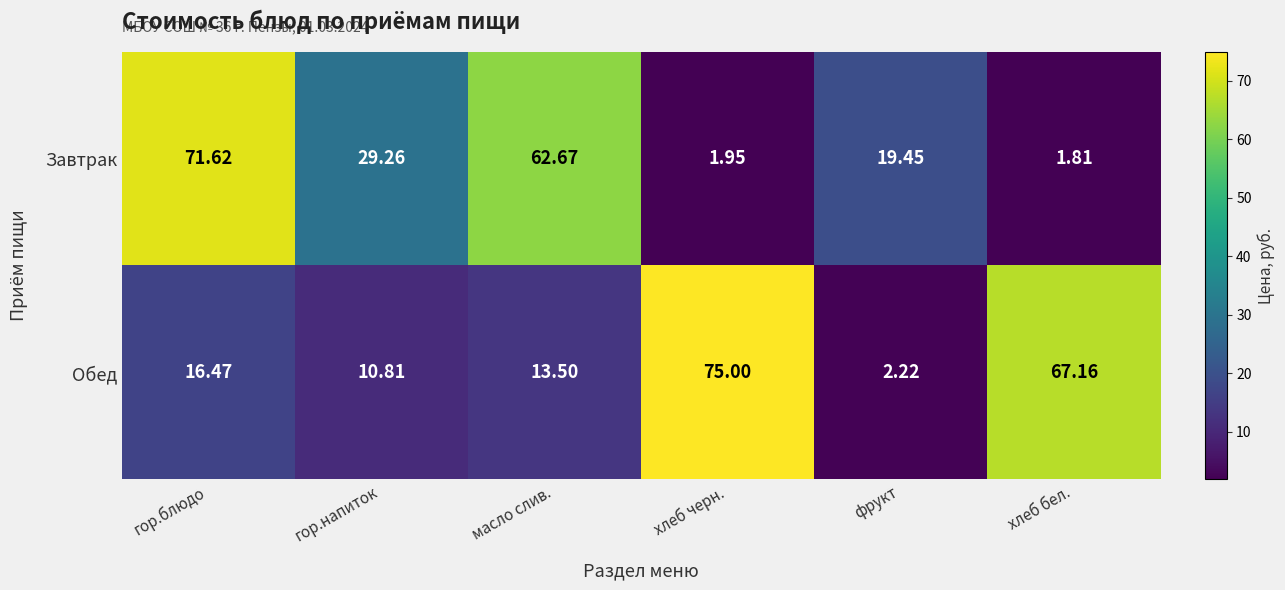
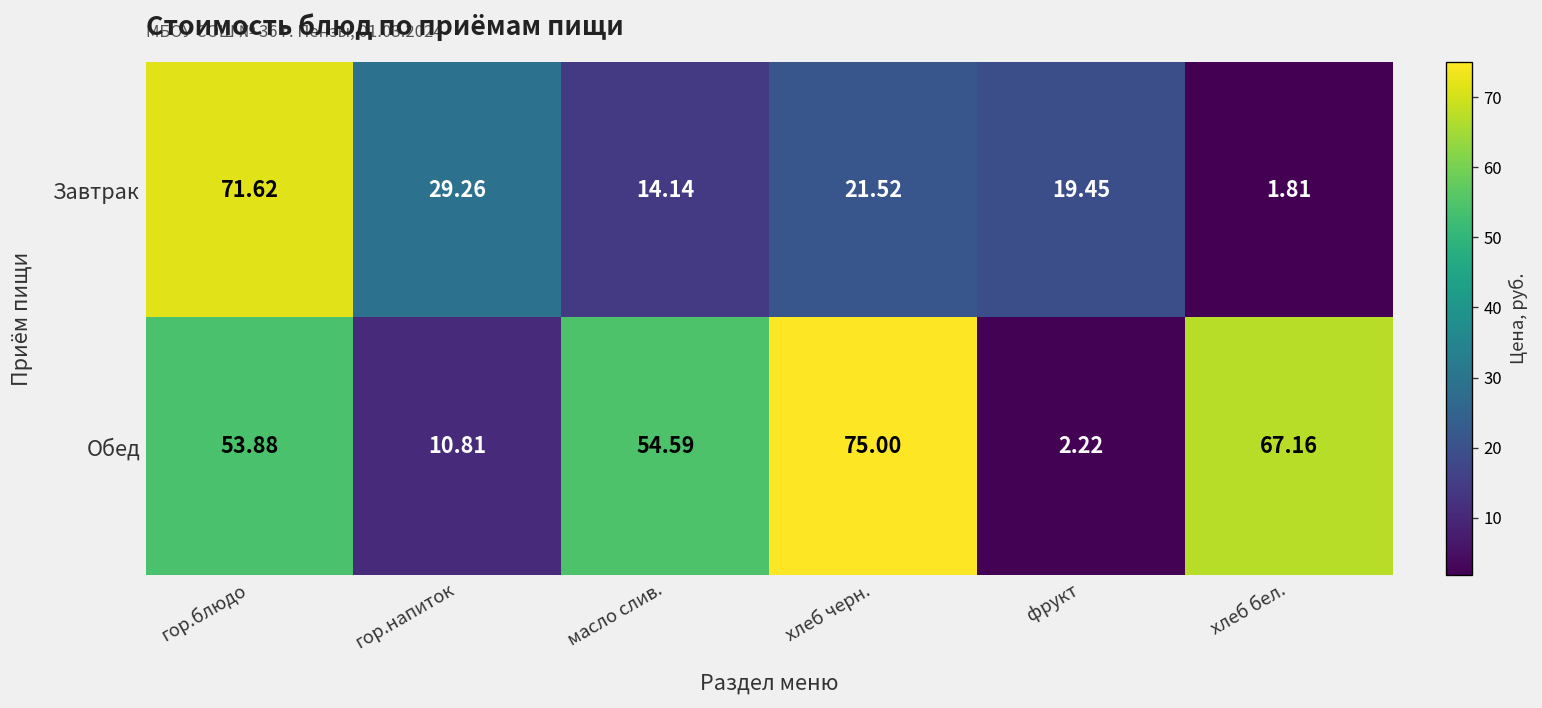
  {
    "Завтрак": {
      "гор.блюдо": 71.62,
      "гор.напиток": 29.26,
-     "масло слив.": 62.67,
-     "хлеб черн.": 1.95,
+     "масло слив.": 14.14,
+     "хлеб черн.": 21.52,
      "фрукт": 19.45,
      "хлеб бел.": 1.81
    },
    "Обед": {
-     "гор.блюдо": 16.47,
+     "гор.блюдо": 53.88,
      "гор.напиток": 10.81,
-     "масло слив.": 13.50,
+     "масло слив.": 54.59,
      "хлеб черн.": 75.00,
      "фрукт": 2.22,
      "хлеб бел.": 67.16
    }
  }
